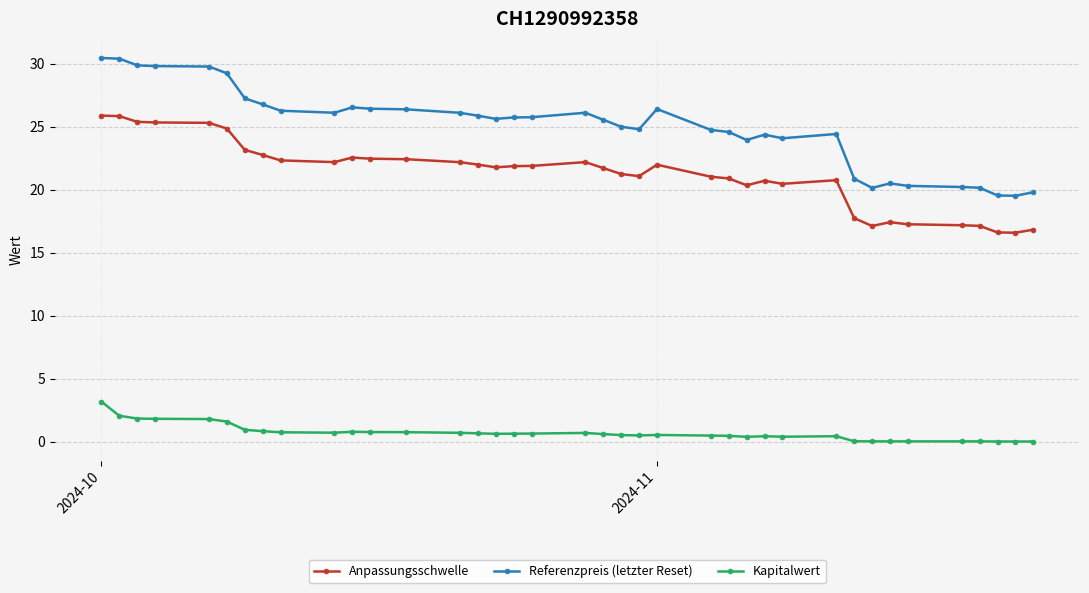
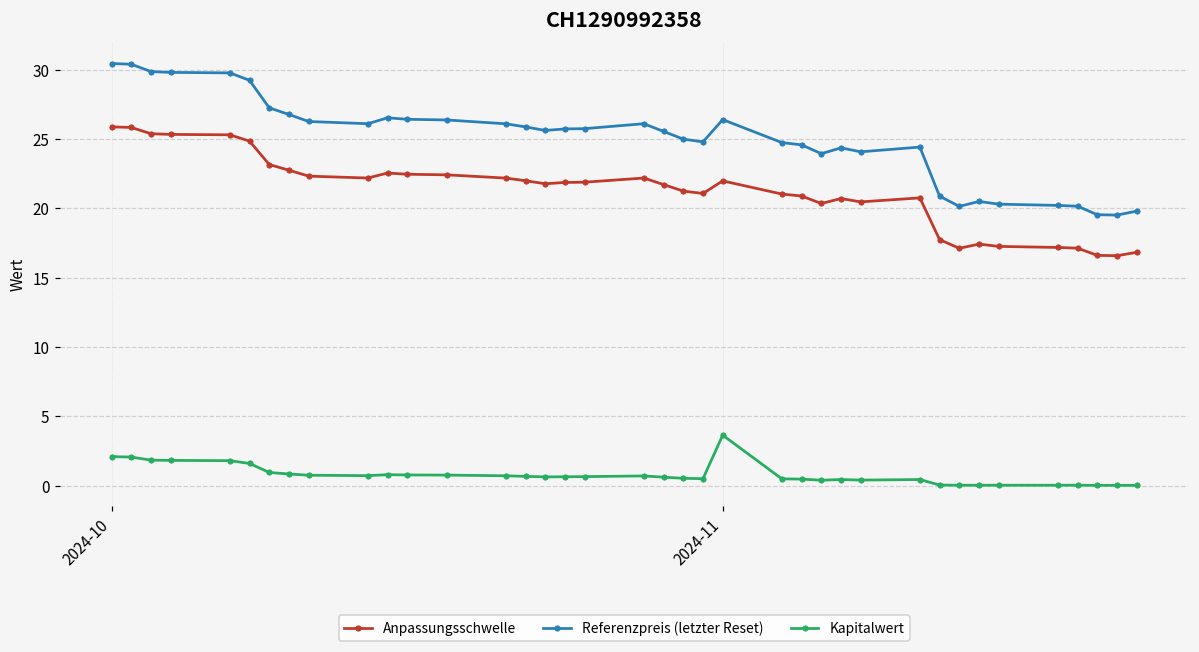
  {
    "Anpassungsschwelle": {
      "2024-10": 25.9,
      "2024-11": 22.0
    },
    "Referenzpreis (letzter Reset)": {
      "2024-10": 30.4,
      "2024-11": 26.4
    },
    "Kapitalwert": {
-     "2024-10": 3.2,
-     "2024-11": 0.6
+     "2024-10": 2.1,
+     "2024-11": 3.7
    }
  }
